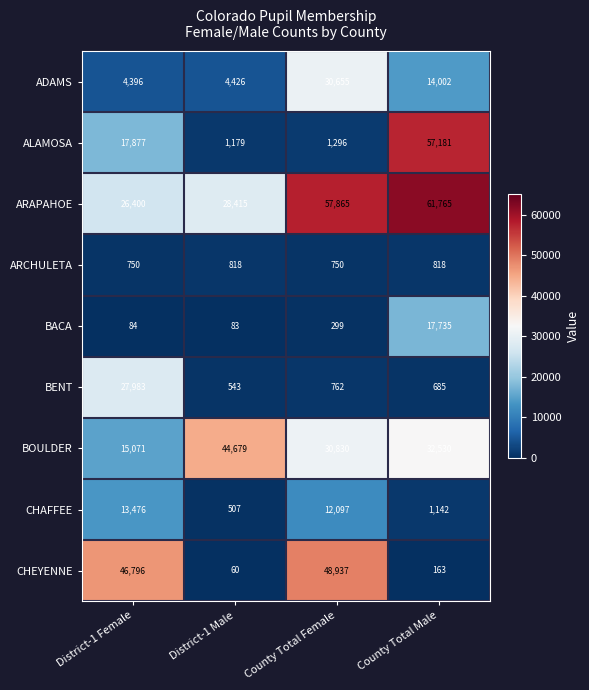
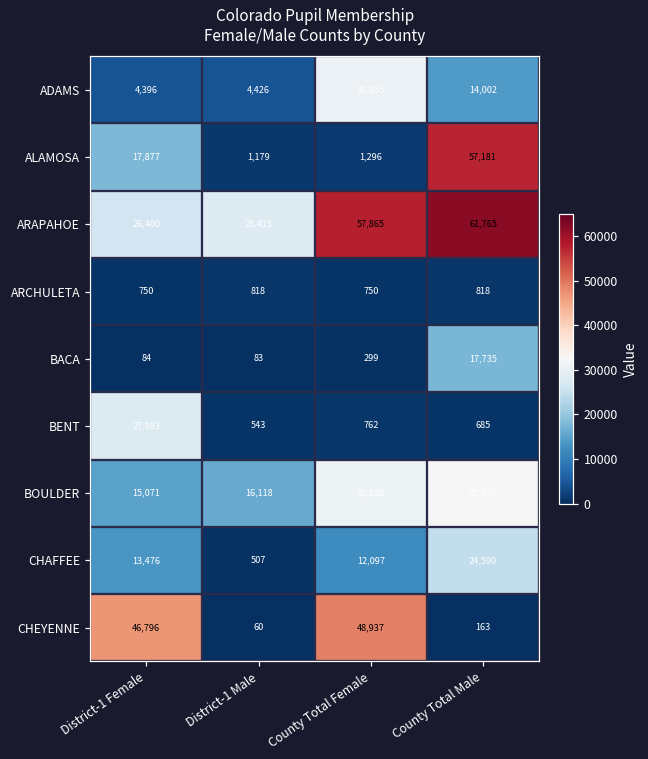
  {
    "ADAMS": {
      "District-1 Female": "4,396",
      "District-1 Male": "4,426",
      "County Total Male": "14,002"
    },
    "ALAMOSA": {
      "District-1 Female": "17,877",
      "District-1 Male": "1,179",
      "County Total Female": "1,296",
      "County Total Male": "57,181"
    },
    "ARAPAHOE": {
      "County Total Female": "57,865",
      "County Total Male": "61,765"
    },
    "ARCHULETA": {
      "District-1 Female": "750",
      "District-1 Male": "818",
      "County Total Female": "750",
      "County Total Male": "818"
    },
    "BACA": {
      "District-1 Female": "84",
      "District-1 Male": "83",
      "County Total Female": "299",
      "County Total Male": "17,735"
    },
    "BENT": {
      "District-1 Male": "543",
      "County Total Female": "762",
      "County Total Male": "685"
    },
    "BOULDER": {
      "District-1 Female": "15,071",
-     "District-1 Male": "44,679"
+     "District-1 Male": "16,118"
    },
    "CHAFFEE": {
      "District-1 Female": "13,476",
      "District-1 Male": "507",
      "County Total Female": "12,097",
-     "County Total Male": "1,142"
+     "County Total Male": "24,590"
    },
    "CHEYENNE": {
      "District-1 Female": "46,796",
      "District-1 Male": "60",
      "County Total Female": "48,937",
      "County Total Male": "163"
    }
  }
